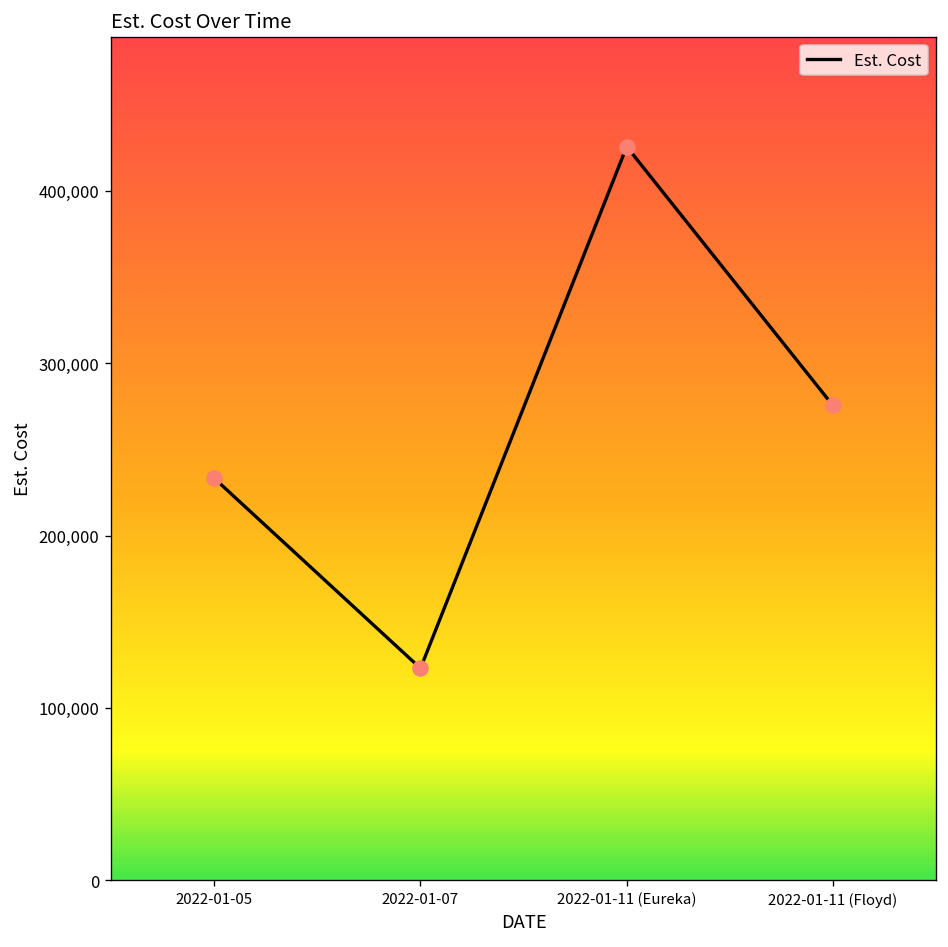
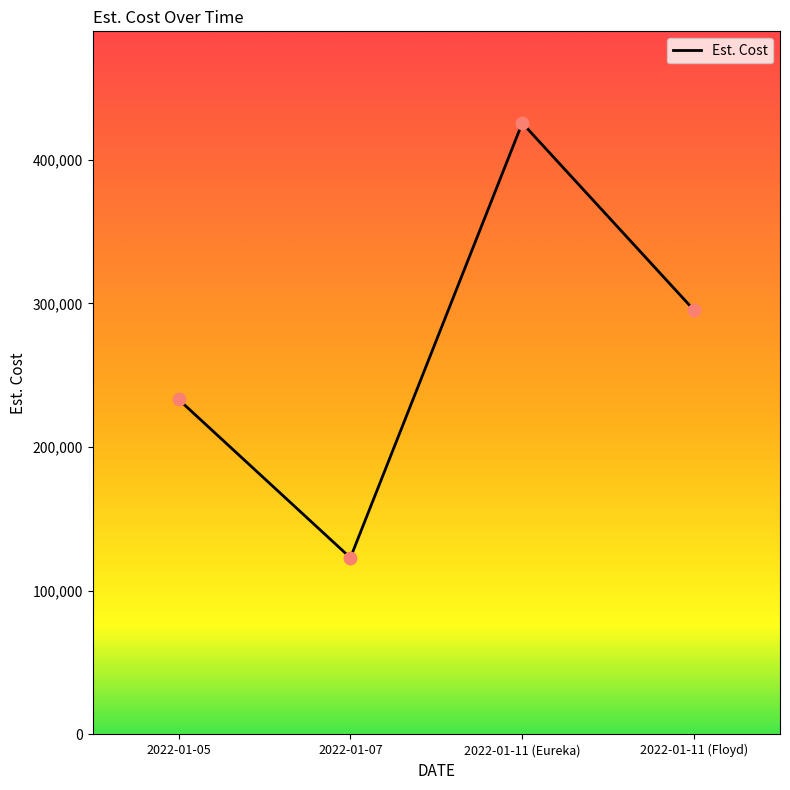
  {
    "2022-01-05": "233,000",
    "2022-01-07": "123,000",
    "2022-01-11 (Eureka)": "426,000",
-   "2022-01-11 (Floyd)": "275,000"
+   "2022-01-11 (Floyd)": "295,000"
  }
